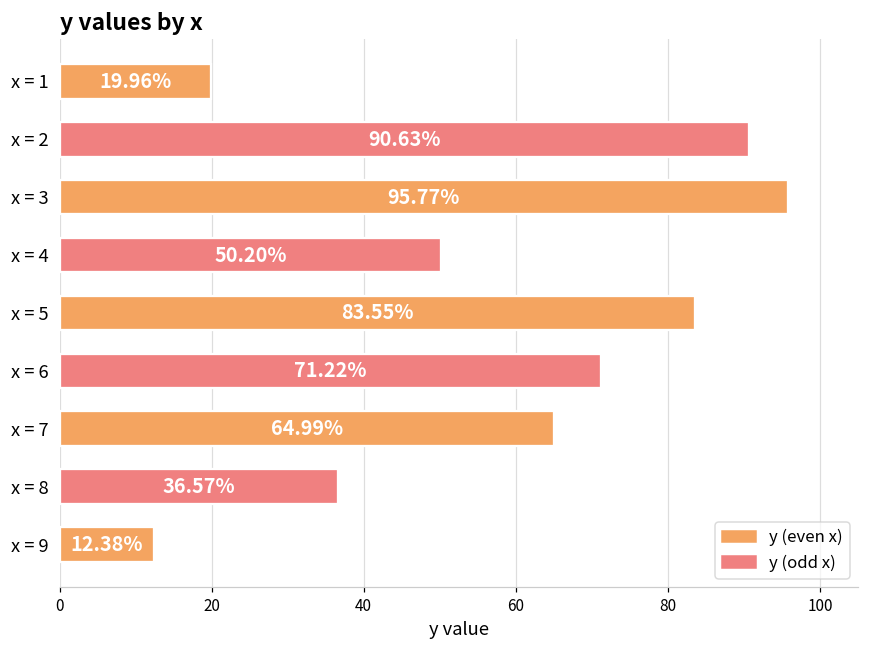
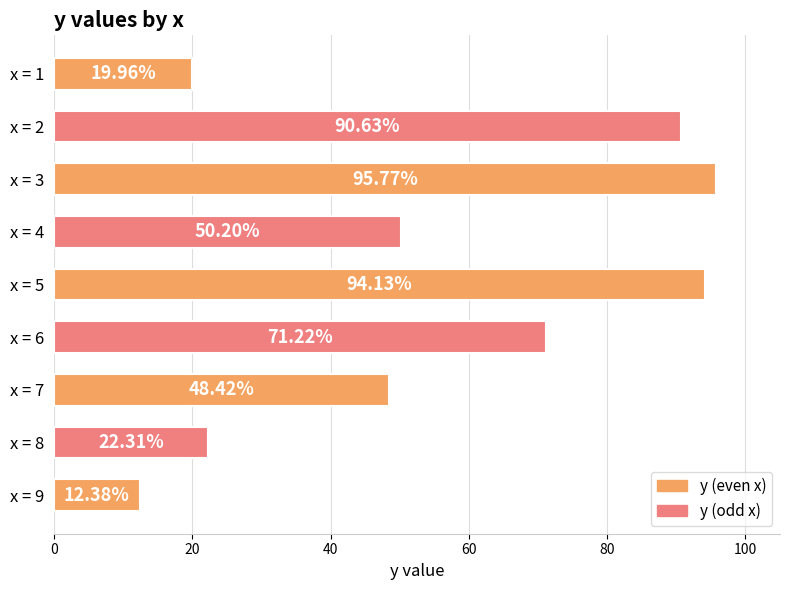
  {
    "x = 1": "19.96%",
    "x = 2": "90.63%",
    "x = 3": "95.77%",
    "x = 4": "50.20%",
-   "x = 5": "83.55%",
+   "x = 5": "94.13%",
    "x = 6": "71.22%",
-   "x = 7": "64.99%",
-   "x = 8": "36.57%",
+   "x = 7": "48.42%",
+   "x = 8": "22.31%",
    "x = 9": "12.38%"
  }
